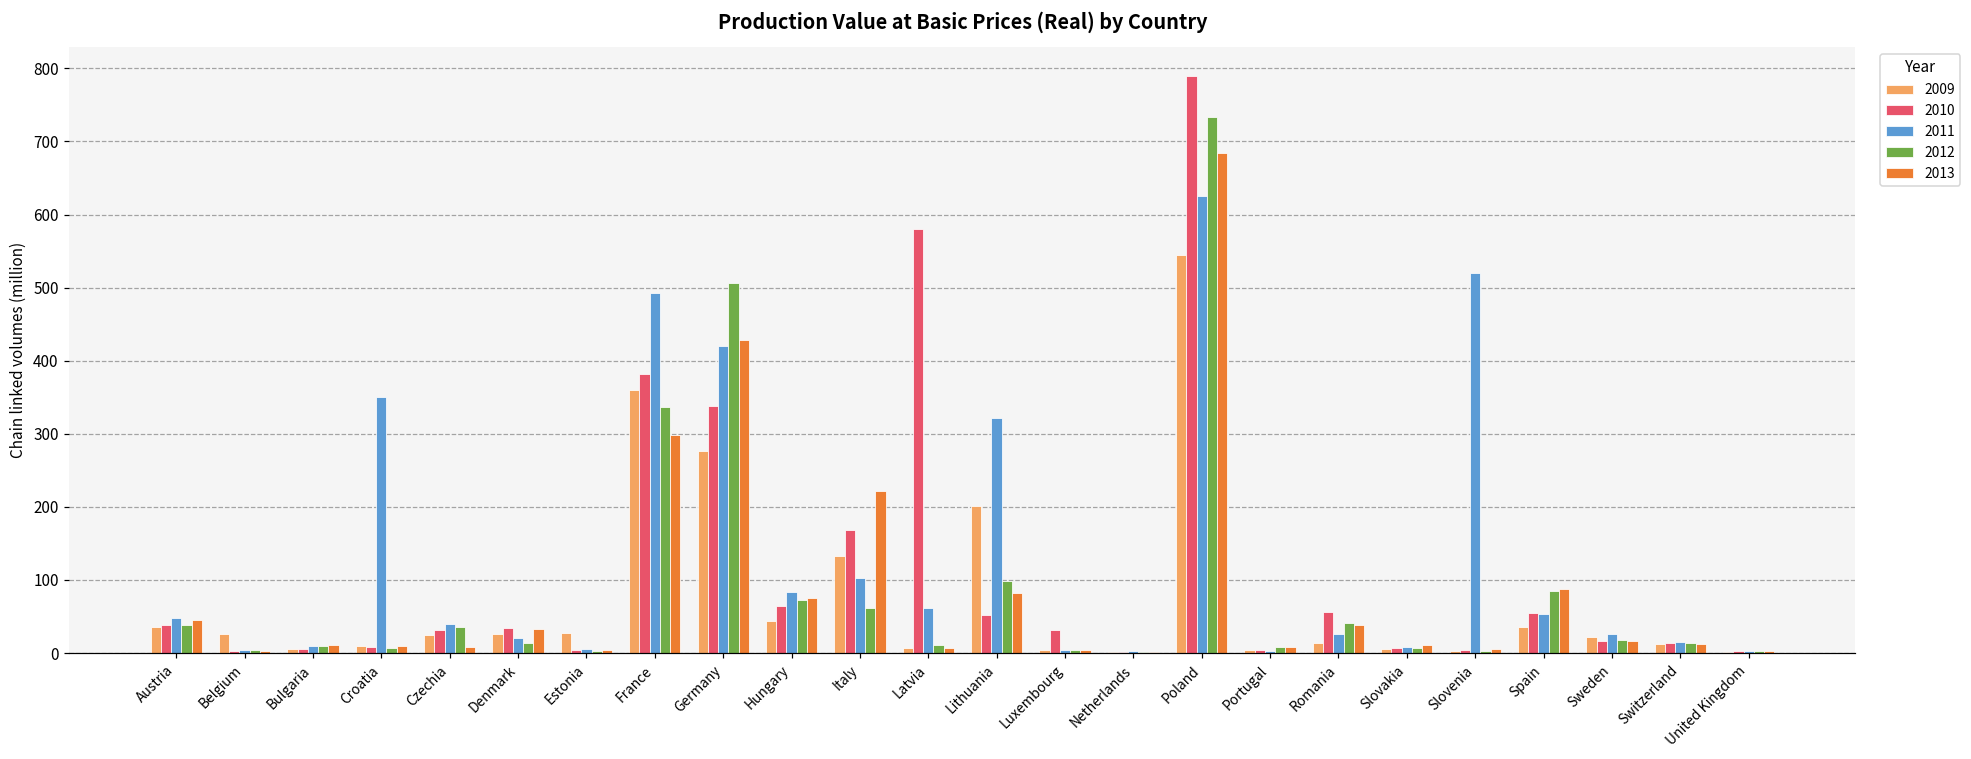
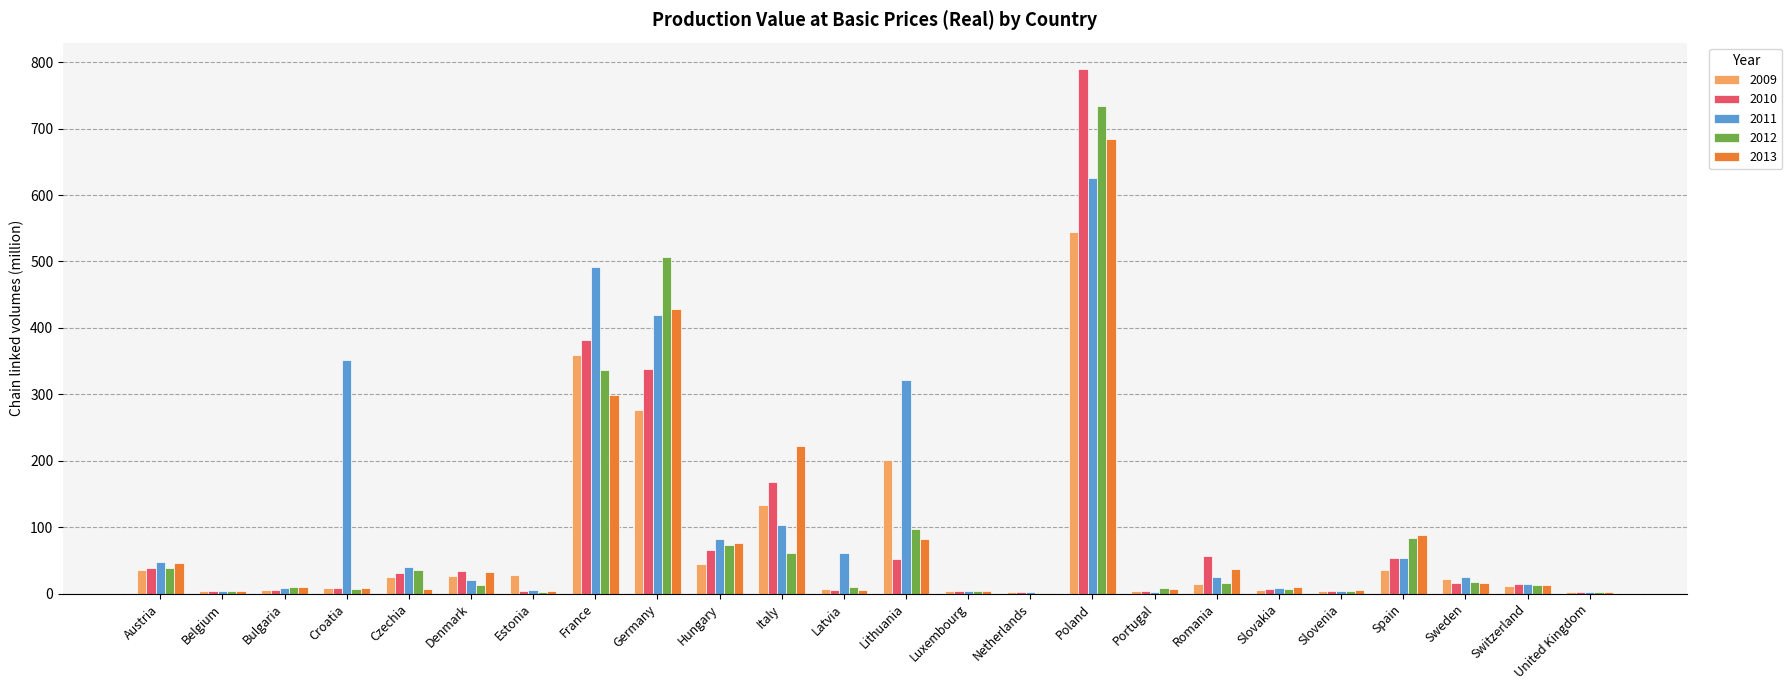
  {
    "2009": {
      "Austria": 40,
-     "Belgium": 30,
+     "Belgium": 0,
      "Bulgaria": 10,
      "Croatia": 10,
      "Czechia": 20,
      "Denmark": 30,
      "Estonia": 30,
      "France": 360,
      "Germany": 280,
      "Hungary": 40,
      "Italy": 130,
      "Latvia": 10,
      "Lithuania": 200,
      "Poland": 540,
      "Portugal": 0,
      "Romania": 10,
      "Slovakia": 10,
      "Spain": 40,
      "Sweden": 20,
      "Switzerland": 10
    },
    "2010": {
      "Austria": 40,
      "Bulgaria": 10,
      "Croatia": 10,
      "Czechia": 30,
      "Denmark": 30,
      "France": 380,
      "Germany": 340,
      "Hungary": 60,
      "Italy": 170,
-     "Latvia": 580,
+     "Latvia": 10,
      "Lithuania": 50,
-     "Luxembourg": 30,
+     "Luxembourg": 0,
      "Poland": 790,
      "Romania": 60,
      "Slovakia": 10,
      "Slovenia": 0,
      "Spain": 50,
      "Sweden": 20,
      "Switzerland": 10
    },
    "2011": {
      "Austria": 50,
      "Belgium": 0,
      "Bulgaria": 10,
      "Croatia": 350,
      "Czechia": 40,
      "Denmark": 20,
      "Estonia": 10,
      "France": 490,
      "Germany": 420,
      "Hungary": 80,
      "Italy": 100,
      "Latvia": 60,
      "Lithuania": 320,
      "Luxembourg": 0,
      "Poland": 630,
      "Romania": 30,
      "Slovakia": 10,
-     "Slovenia": 520,
+     "Slovenia": 0,
      "Spain": 50,
      "Sweden": 30,
      "Switzerland": 10
    },
    "2012": {
      "Austria": 40,
      "Belgium": 0,
      "Bulgaria": 10,
      "Croatia": 10,
      "Czechia": 40,
      "Denmark": 10,
      "France": 340,
      "Germany": 510,
      "Hungary": 70,
      "Italy": 60,
      "Latvia": 10,
      "Lithuania": 100,
      "Luxembourg": 0,
      "Poland": 730,
      "Portugal": 10,
-     "Romania": 40,
+     "Romania": 20,
      "Slovakia": 10,
      "Spain": 80,
      "Sweden": 20,
      "Switzerland": 10
    },
    "2013": {
      "Austria": 50,
      "Bulgaria": 10,
      "Croatia": 10,
      "Czechia": 10,
      "Denmark": 30,
      "Estonia": 0,
      "France": 300,
      "Germany": 430,
      "Hungary": 80,
      "Italy": 220,
      "Latvia": 10,
      "Lithuania": 80,
      "Luxembourg": 0,
      "Poland": 680,
      "Portugal": 10,
      "Romania": 40,
      "Slovakia": 10,
      "Slovenia": 10,
      "Spain": 90,
      "Sweden": 20,
      "Switzerland": 10
    }
  }
